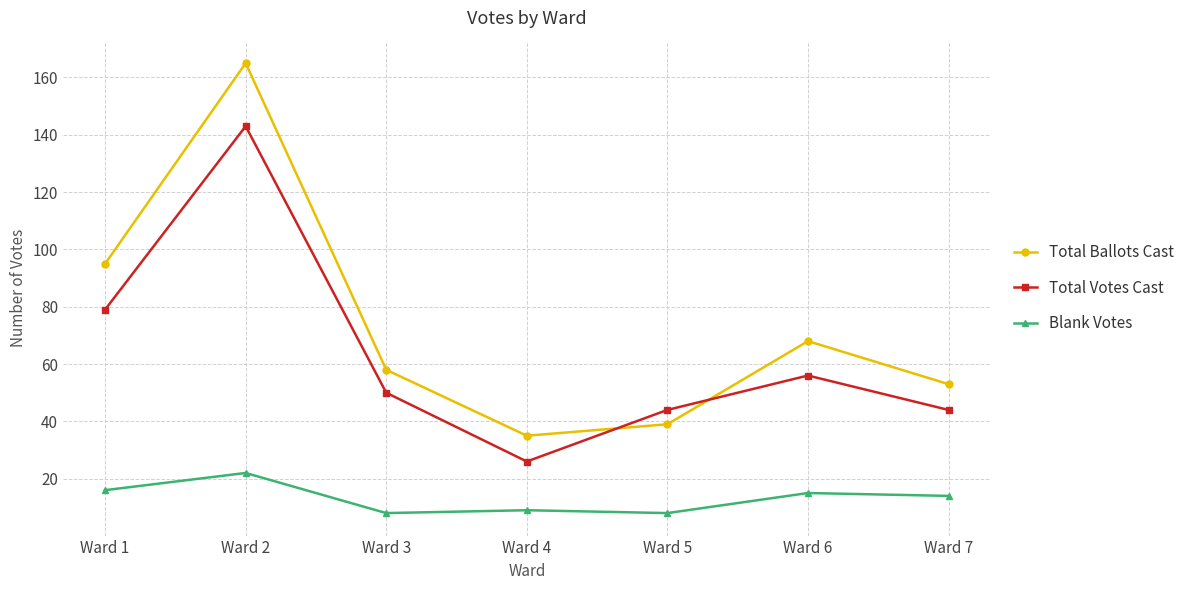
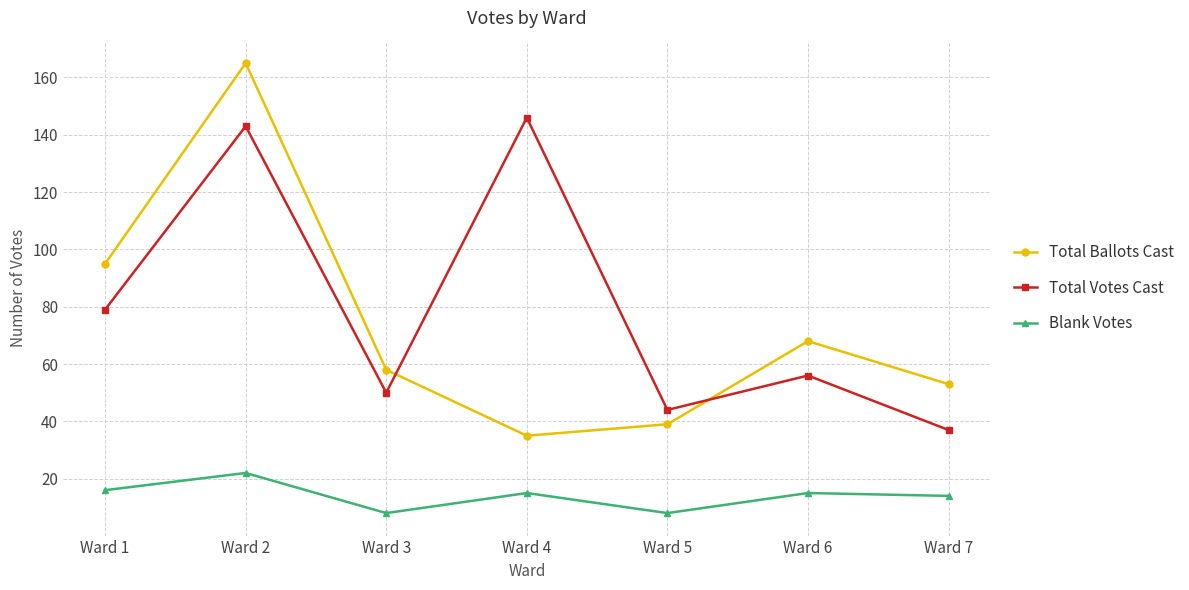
  {
    "Total Ballots Cast": {
      "Ward 1": 95,
      "Ward 2": 165,
      "Ward 3": 58,
      "Ward 4": 35,
      "Ward 5": 39,
      "Ward 6": 68,
      "Ward 7": 53
    },
    "Total Votes Cast": {
      "Ward 1": 79,
      "Ward 2": 143,
      "Ward 3": 50,
-     "Ward 4": 26,
+     "Ward 4": 146,
      "Ward 5": 44,
      "Ward 6": 56,
-     "Ward 7": 44
+     "Ward 7": 37
    },
    "Blank Votes": {
      "Ward 1": 16,
      "Ward 2": 22,
      "Ward 3": 8,
-     "Ward 4": 9,
+     "Ward 4": 15,
      "Ward 5": 8,
      "Ward 6": 15,
      "Ward 7": 14
    }
  }
